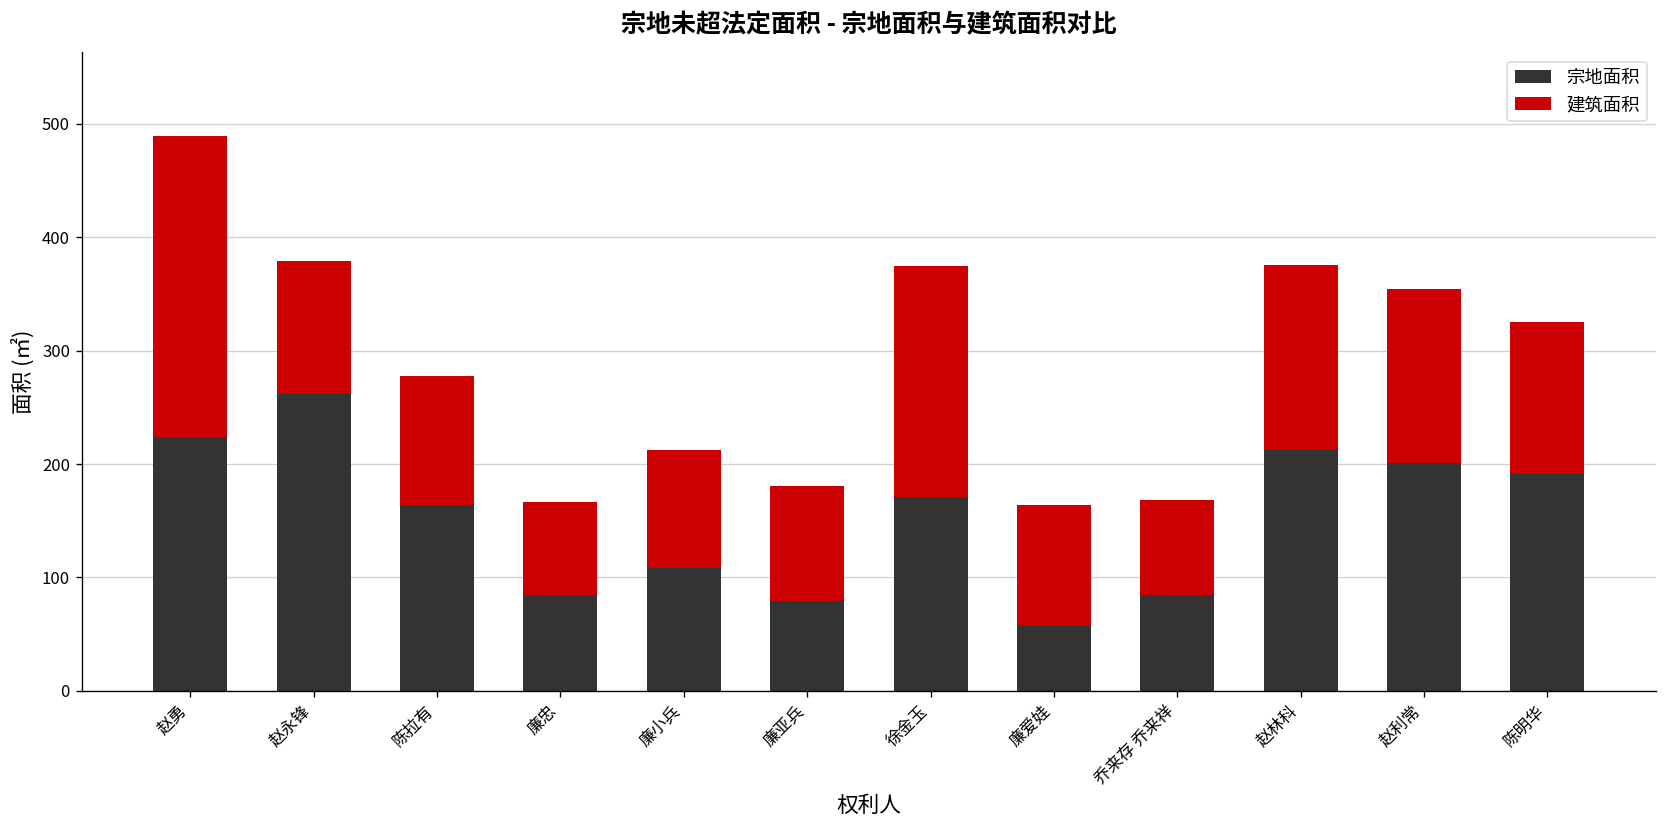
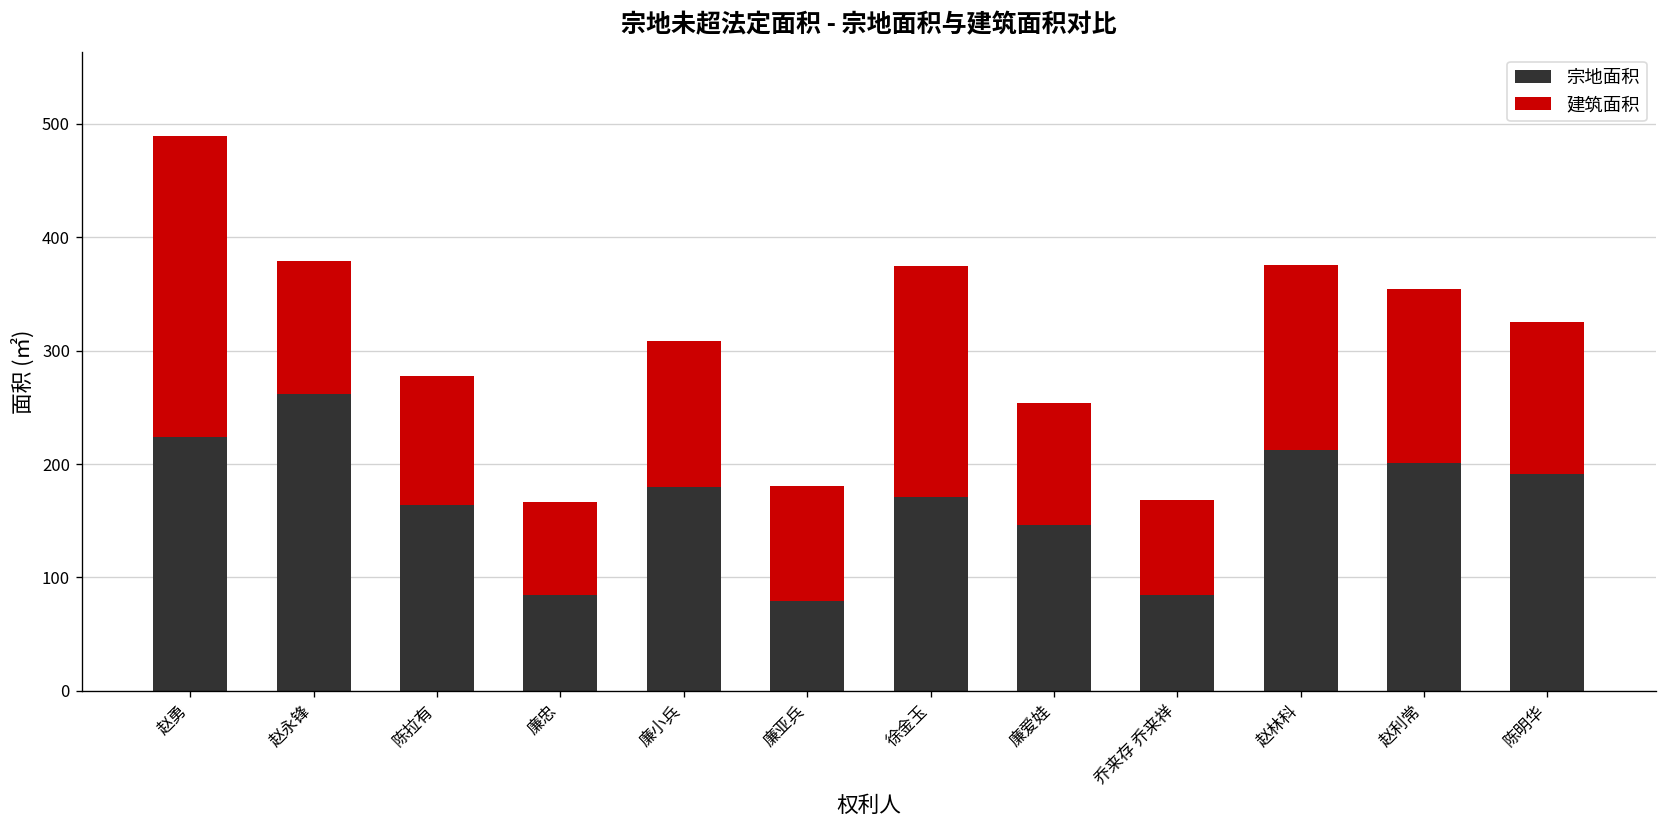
  {
    "宗地面积": {
      "赵勇": 220,
      "赵永锋": 260,
      "陈拉有": 160,
      "廉忠": 80,
-     "廉小兵": 110,
+     "廉小兵": 180,
      "廉亚兵": 80,
      "徐金玉": 170,
-     "廉爱娃": 60,
+     "廉爱娃": 150,
      "乔来存 乔来祥": 80,
      "赵林科": 210,
      "赵利常": 200,
      "陈明华": 190
    },
    "建筑面积": {
      "赵勇": 270,
      "赵永锋": 120,
      "陈拉有": 110,
      "廉忠": 80,
-     "廉小兵": 100,
+     "廉小兵": 130,
      "廉亚兵": 100,
      "徐金玉": 200,
      "廉爱娃": 110,
      "乔来存 乔来祥": 80,
      "赵林科": 160,
      "赵利常": 150,
      "陈明华": 130
    }
  }
